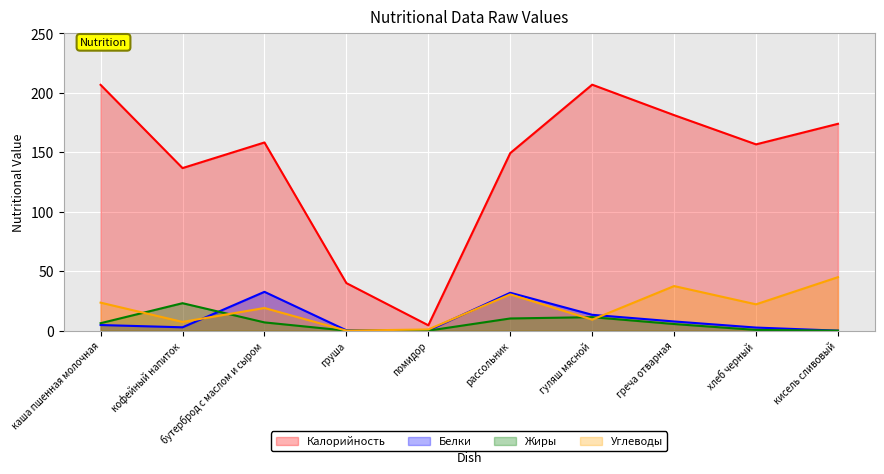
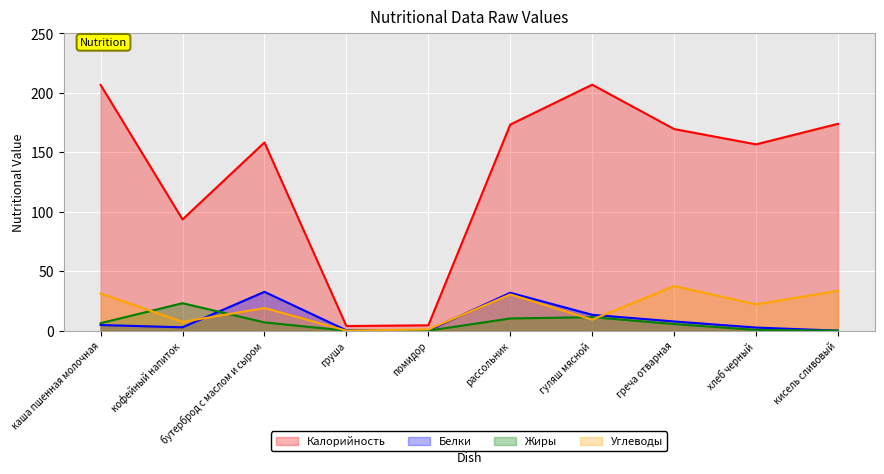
  {
    "Калорийность": {
      "каша пшенная молочная": 207,
-     "кофейный напиток": 137,
+     "кофейный напиток": 94,
      "бутерброд с маслом и сыром": 158,
-     "груша": 40,
+     "груша": 4,
      "помидор": 5,
-     "рассольник": 149,
+     "рассольник": 173,
      "гуляш мясной": 207,
-     "греча отварная": 181,
+     "греча отварная": 170,
      "хлеб черный": 157,
      "кисель сливовый": 174
    },
    "Белки": {
      "кофейный напиток": 3,
      "бутерброд с маслом и сыром": 33,
      "греча отварная": 8
    },
    "Жиры": {
      "кофейный напиток": 23,
      "бутерброд с маслом и сыром": 7,
      "рассольник": 10,
      "греча отварная": 6
    },
    "Углеводы": {
-     "каша пшенная молочная": 24,
+     "каша пшенная молочная": 31,
      "кофейный напиток": 7,
      "бутерброд с маслом и сыром": 19,
      "греча отварная": 38,
      "хлеб черный": 22,
-     "кисель сливовый": 45
+     "кисель сливовый": 34
    }
  }
